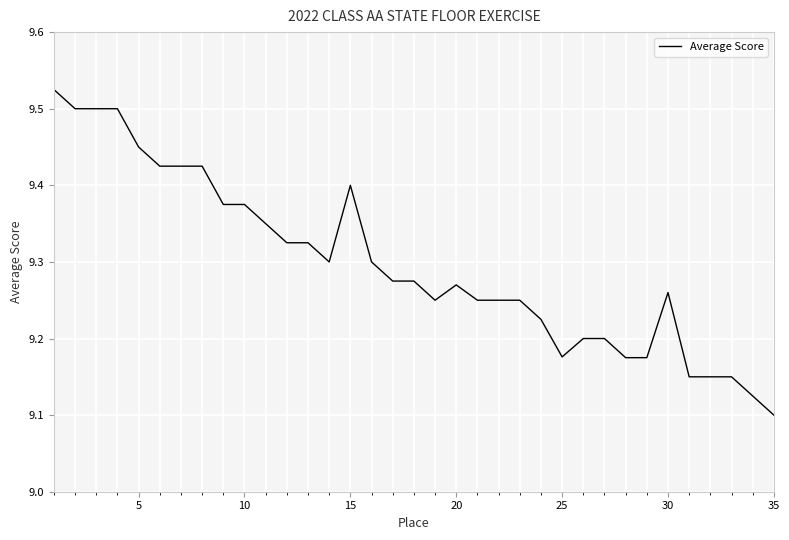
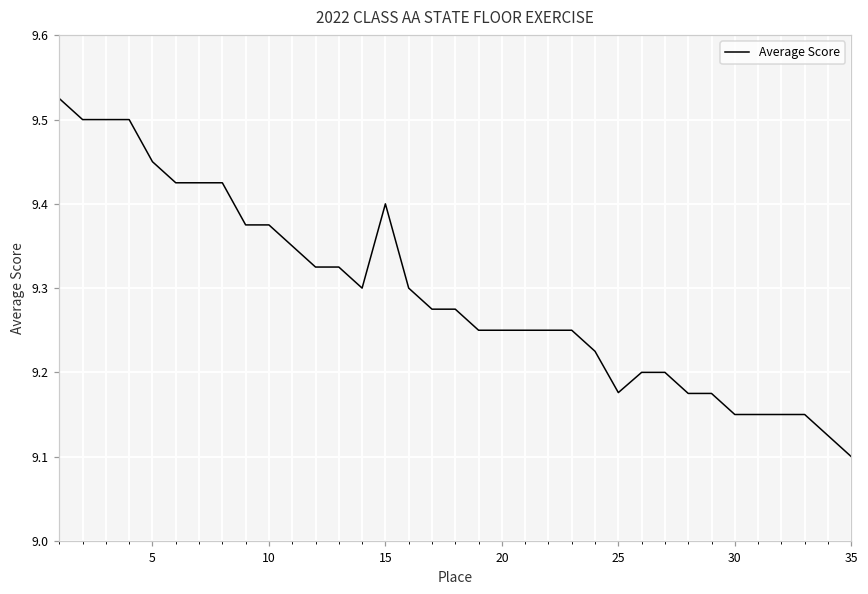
  {
    "5": 9.45,
    "10": 9.38,
    "15": 9.40,
-   "20": 9.27,
+   "20": 9.25,
    "25": 9.18,
-   "30": 9.26,
+   "30": 9.15,
    "35": 9.10
  }
